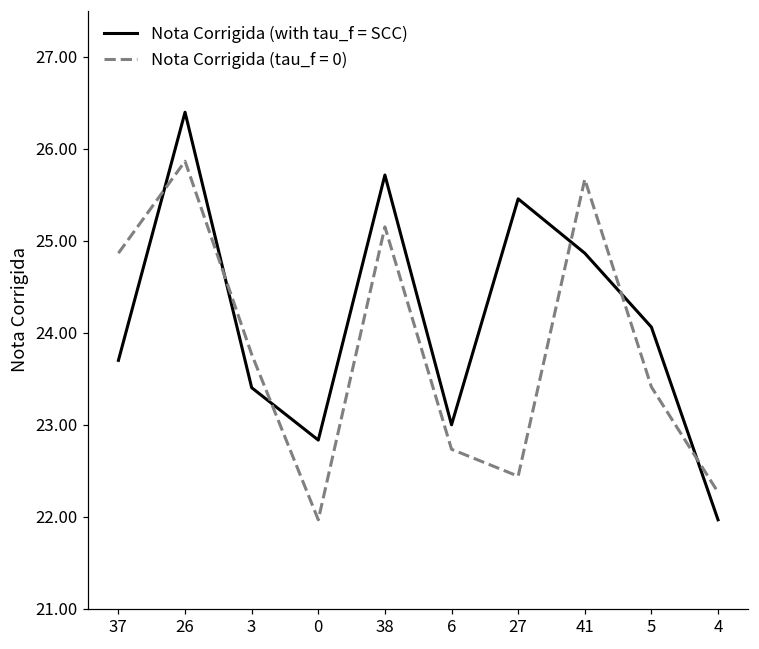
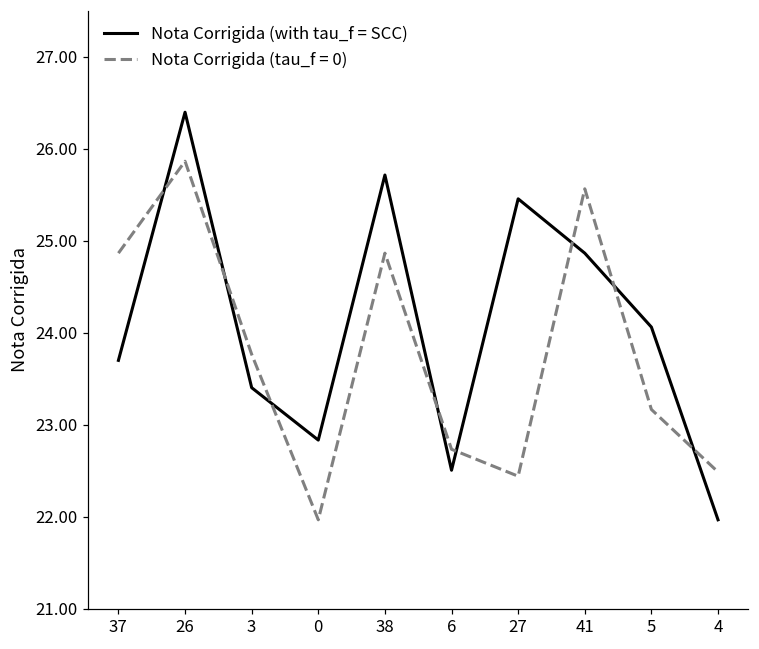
  {
    "Nota Corrigida (with tau_f = SCC)": {
      "37": 23.7,
      "26": 26.4,
      "3": 23.4,
      "0": 22.8,
      "38": 25.7,
-     "6": 23.0,
+     "6": 22.5,
      "27": 25.5,
      "41": 24.9,
      "5": 24.1,
      "4": 22.0
    },
    "Nota Corrigida (tau_f = 0)": {
      "37": 24.9,
      "26": 25.9,
      "3": 23.8,
      "0": 22.0,
-     "38": 25.2,
+     "38": 24.9,
      "6": 22.7,
      "27": 22.4,
-     "41": 25.7,
-     "5": 23.4,
-     "4": 22.3
+     "41": 25.6,
+     "5": 23.2,
+     "4": 22.5
    }
  }
